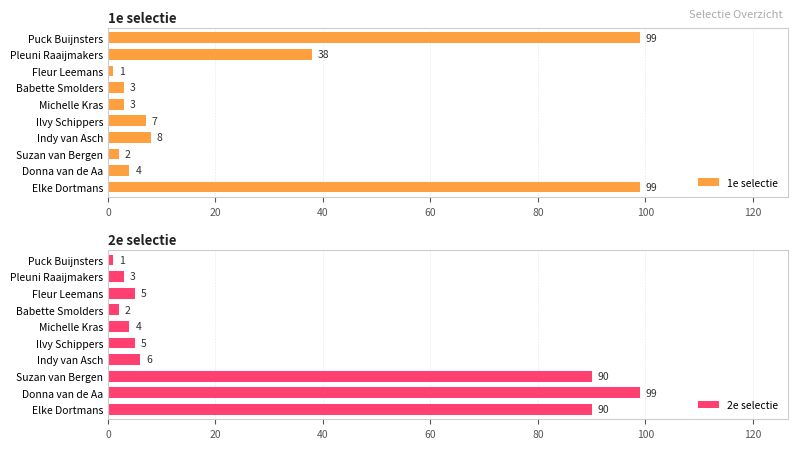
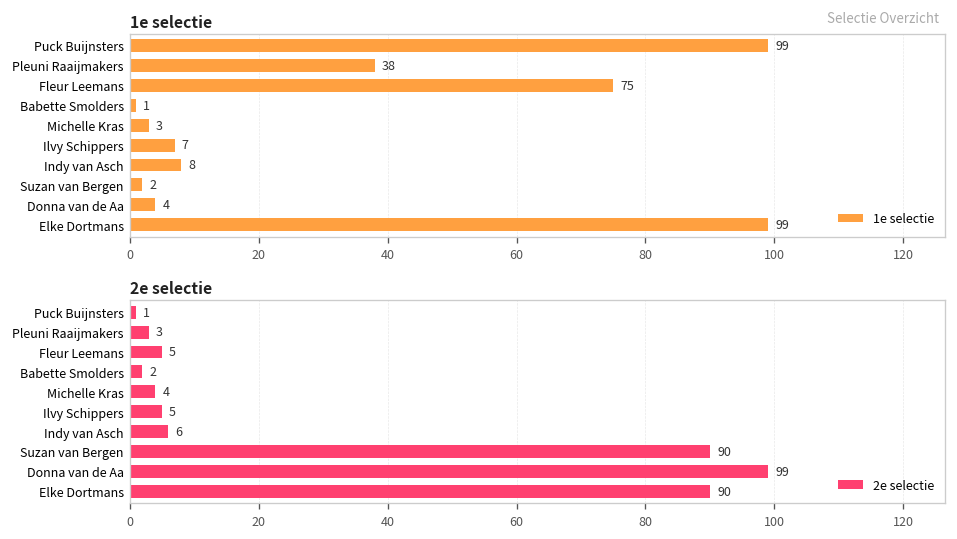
  {
    "1e selectie": {
      "Puck Buijnsters": 99,
      "Pleuni Raaijmakers": 38,
-     "Fleur Leemans": 1,
-     "Babette Smolders": 3,
+     "Fleur Leemans": 75,
+     "Babette Smolders": 1,
      "Michelle Kras": 3,
      "Ilvy Schippers": 7,
      "Indy van Asch": 8,
      "Suzan van Bergen": 2,
      "Donna van de Aa": 4,
      "Elke Dortmans": 99
    },
    "2e selectie": {
      "Puck Buijnsters": 1,
      "Pleuni Raaijmakers": 3,
      "Fleur Leemans": 5,
      "Babette Smolders": 2,
      "Michelle Kras": 4,
      "Ilvy Schippers": 5,
      "Indy van Asch": 6,
      "Suzan van Bergen": 90,
      "Donna van de Aa": 99,
      "Elke Dortmans": 90
    }
  }
